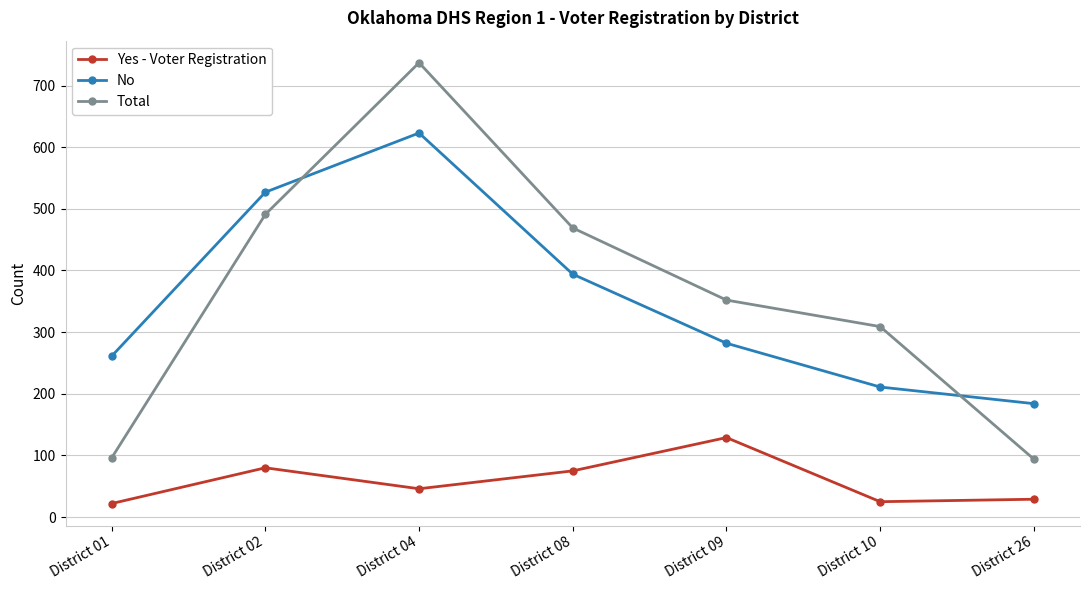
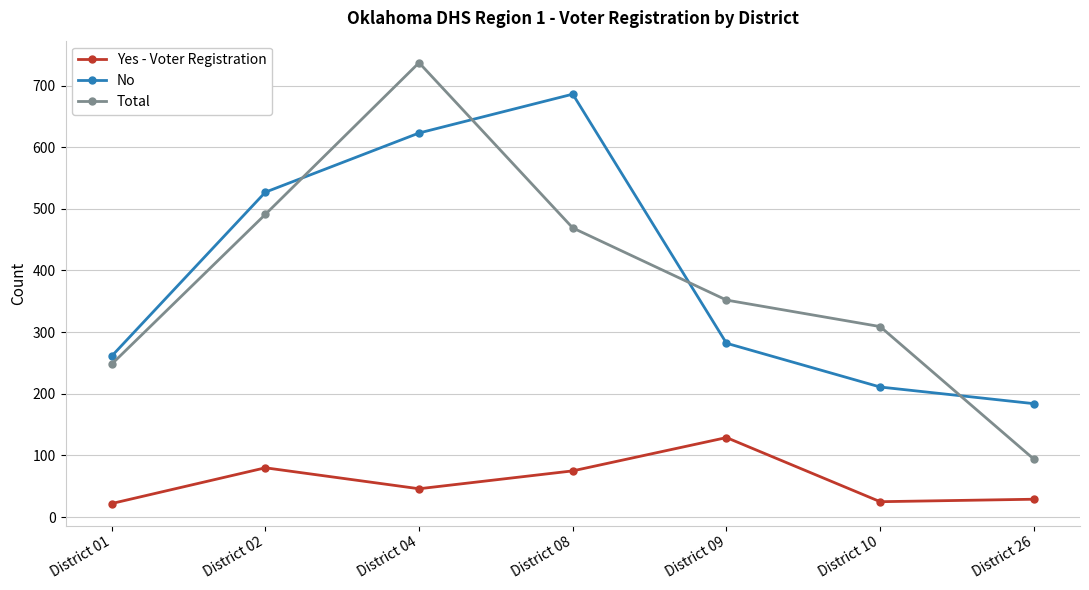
  {
    "Yes - Voter Registration": {
      "District 01": 20,
      "District 02": 80,
      "District 04": 50,
      "District 08": 80,
      "District 09": 130,
      "District 10": 30,
      "District 26": 30
    },
    "No": {
      "District 01": 260,
      "District 02": 530,
      "District 04": 620,
-     "District 08": 390,
+     "District 08": 690,
      "District 09": 280,
      "District 10": 210,
      "District 26": 180
    },
    "Total": {
-     "District 01": 100,
+     "District 01": 250,
      "District 02": 490,
      "District 04": 740,
      "District 08": 470,
      "District 09": 350,
      "District 10": 310,
      "District 26": 90
    }
  }
